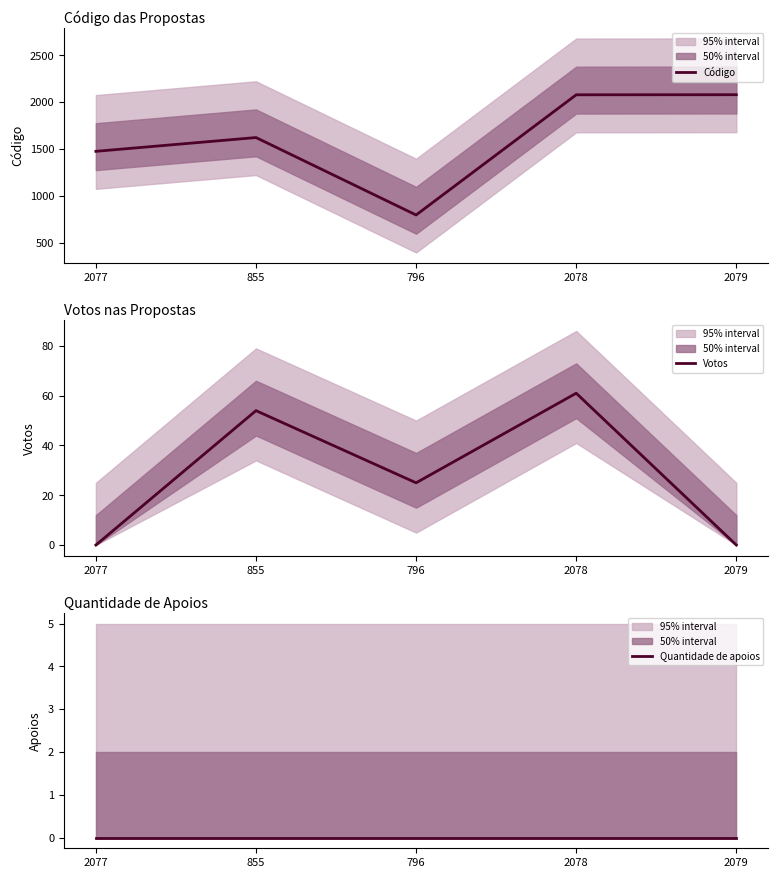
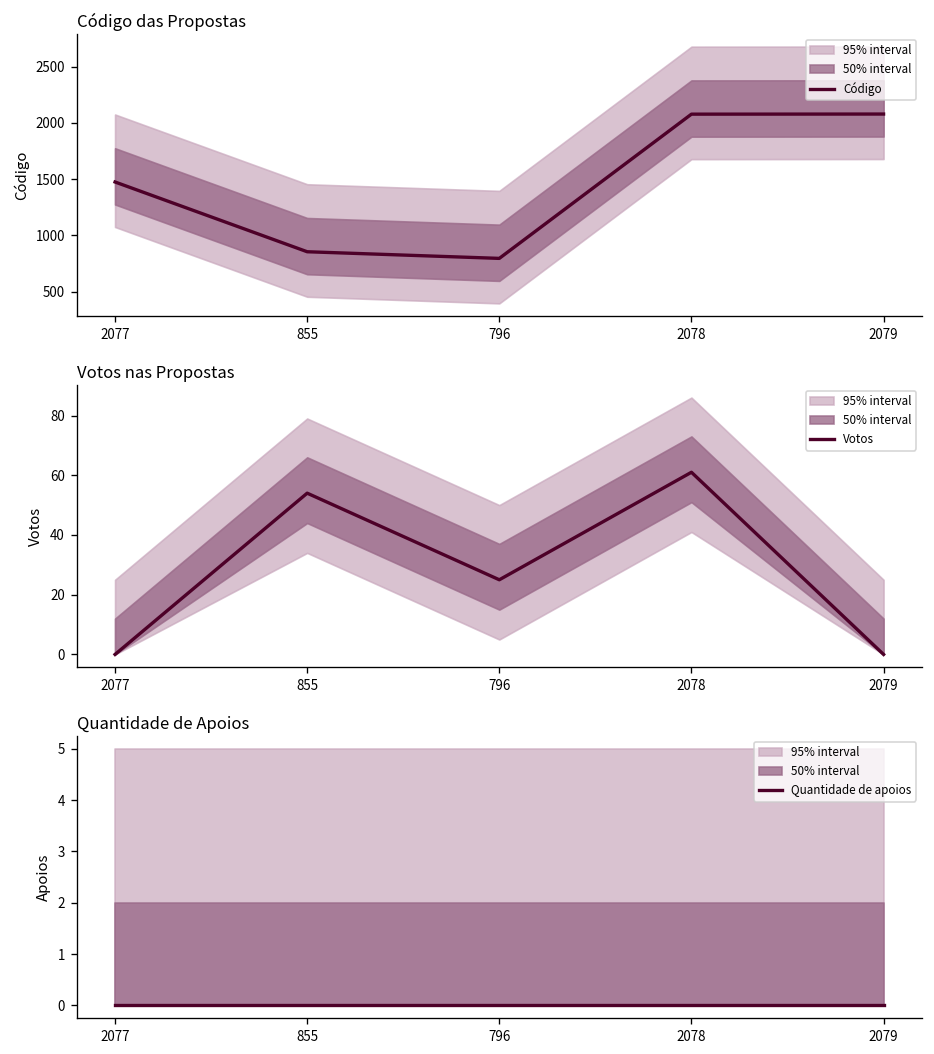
  {
    "Código das Propostas": {
      "Código": {
        "2077": 1500,
-       "855": 1600,
+       "855": 900,
        "796": 800,
        "2078": 2100,
        "2079": 2100
      }
    },
    "Votos nas Propostas": {
      "Votos": {
        "2077": 0,
        "855": 54,
        "796": 25,
        "2078": 61,
        "2079": 0
      },
      "95% interval": {
        "2077": 25,
        "2079": 25
      },
      "50% interval": {
        "2077": 12,
        "2079": 12
      }
    },
    "Quantidade de Apoios": {
      "Quantidade de apoios": {
        "2077": 0.0,
        "855": 0.0,
        "796": 0.0,
        "2078": 0.0,
        "2079": 0.0
      }
    }
  }
